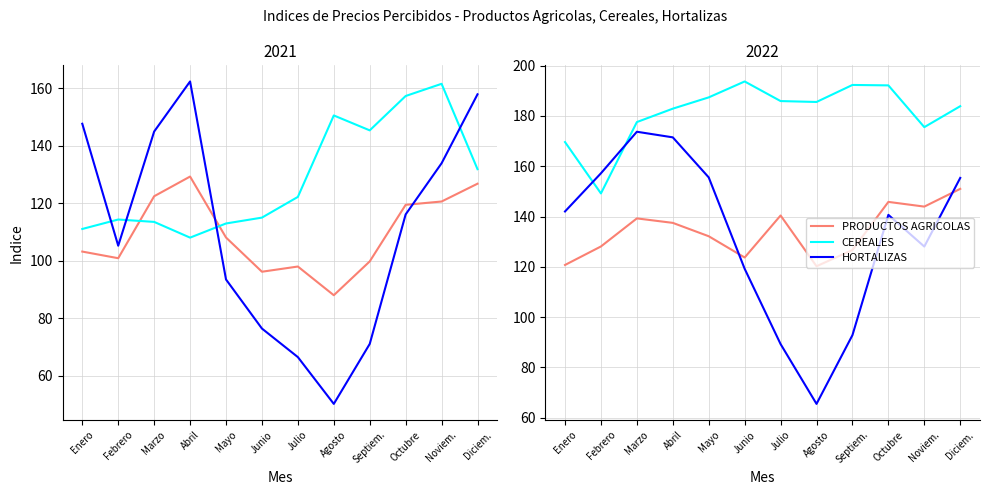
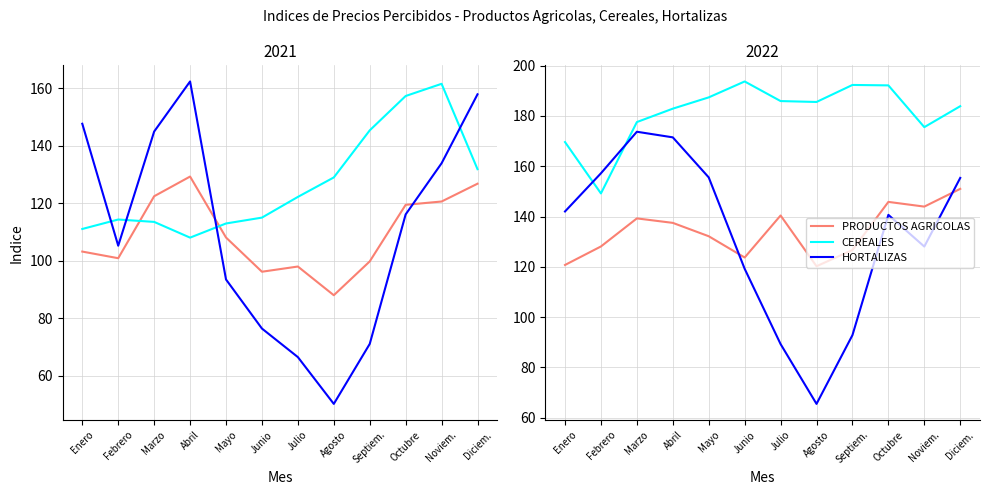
  {
    "2021": {
      "PRODUCTOS AGRICOLAS": {
        "Enero": 103,
        "Febrero": 101,
        "Marzo": 122,
        "Abril": 129,
        "Mayo": 108,
        "Junio": 96,
        "Julio": 98,
        "Agosto": 88,
        "Septiem.": 100,
        "Octubre": 120,
        "Noviem.": 121,
        "Diciem.": 127
      },
      "CEREALES": {
        "Enero": 111,
        "Febrero": 114,
        "Marzo": 114,
        "Abril": 108,
        "Mayo": 113,
        "Junio": 115,
        "Julio": 122,
-       "Agosto": 151,
+       "Agosto": 129,
        "Septiem.": 145,
        "Octubre": 157,
        "Noviem.": 162,
        "Diciem.": 132
      },
      "HORTALIZAS": {
        "Enero": 148,
        "Febrero": 105,
        "Marzo": 145,
        "Abril": 162,
        "Mayo": 94,
        "Junio": 76,
        "Julio": 67,
        "Agosto": 50,
        "Septiem.": 71,
        "Octubre": 116,
        "Noviem.": 134,
        "Diciem.": 158
      }
    },
    "2022": {
      "PRODUCTOS AGRICOLAS": {
        "Enero": 121,
        "Febrero": 128,
        "Marzo": 139,
        "Abril": 137,
        "Mayo": 132,
        "Junio": 124,
        "Julio": 140,
        "Octubre": 146,
        "Noviem.": 144,
        "Diciem.": 151
      },
      "CEREALES": {
        "Enero": 170,
        "Febrero": 149,
        "Marzo": 178,
        "Abril": 183,
        "Mayo": 187,
        "Junio": 194,
        "Julio": 186,
        "Agosto": 186,
        "Septiem.": 192,
        "Octubre": 192,
        "Noviem.": 176,
        "Diciem.": 184
      },
      "HORTALIZAS": {
        "Enero": 142,
        "Febrero": 157,
        "Marzo": 174,
        "Abril": 172,
        "Mayo": 156,
        "Junio": 119,
        "Julio": 89,
        "Agosto": 66,
        "Septiem.": 93,
        "Octubre": 141,
        "Diciem.": 155
      }
    }
  }
